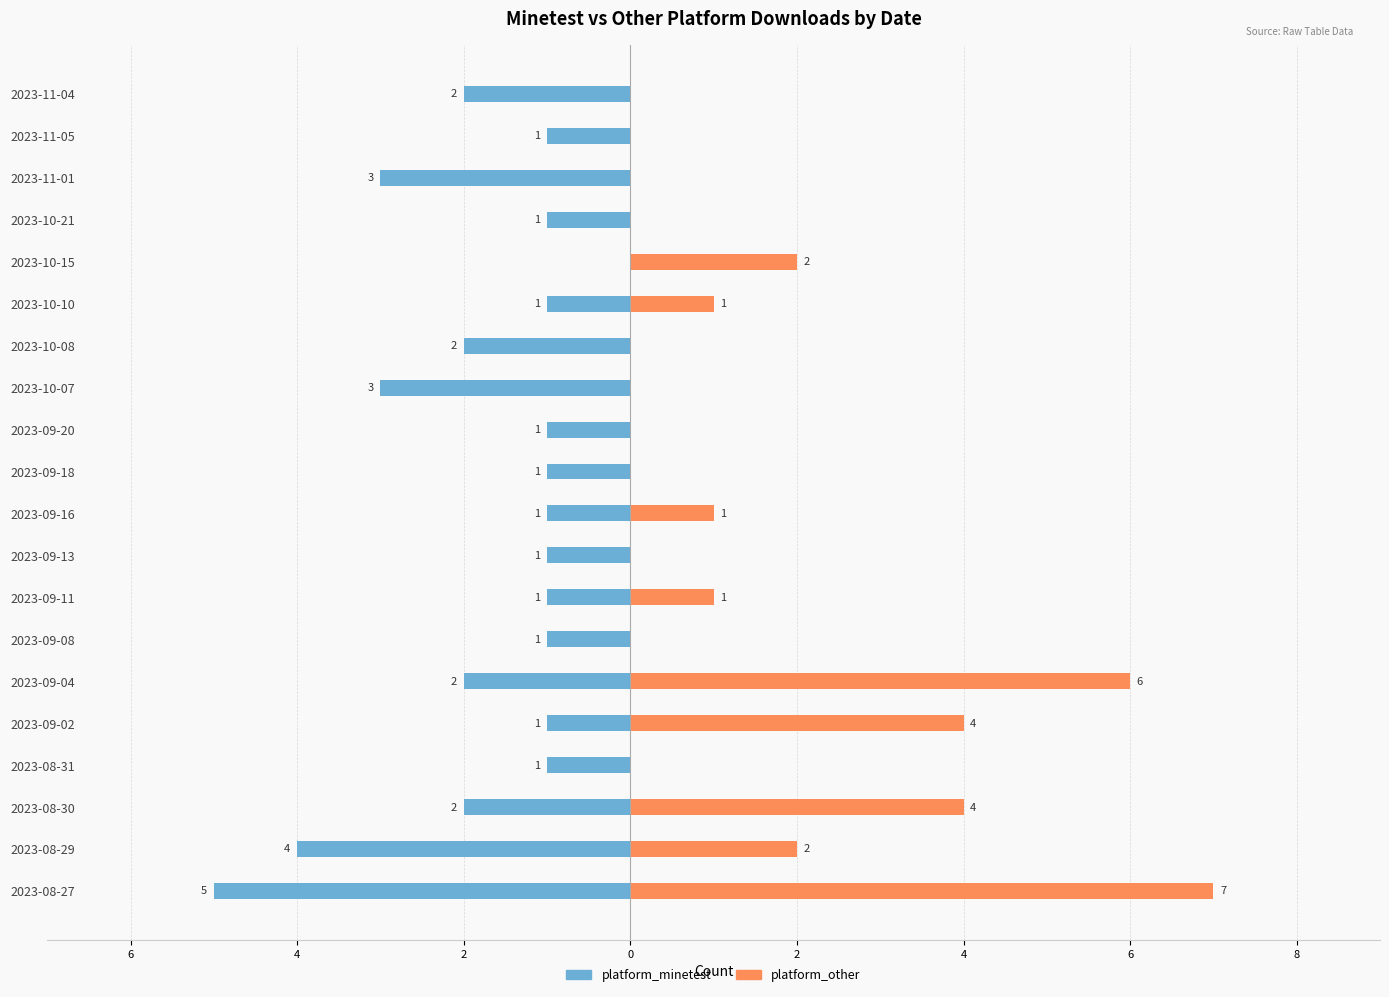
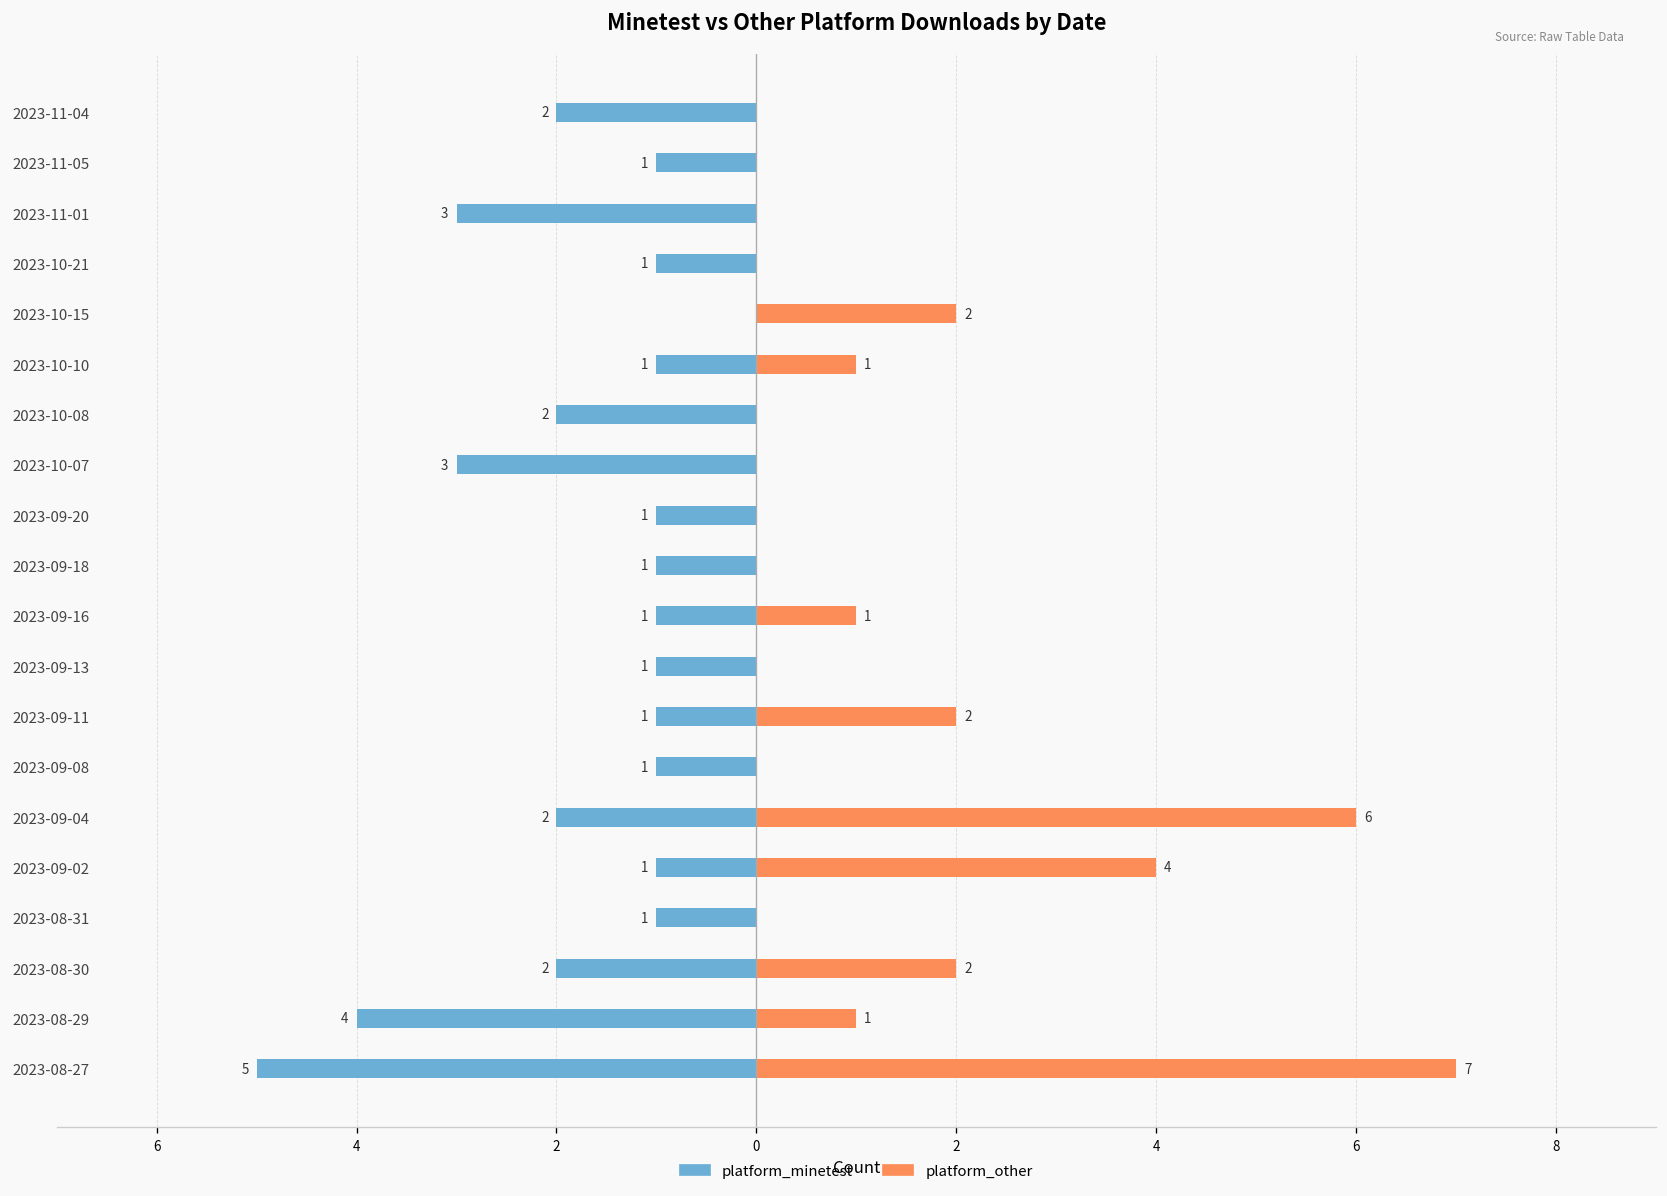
  {
    "platform_other": {
      "2023-10-15": 2,
      "2023-10-10": 1,
      "2023-09-16": 1,
-     "2023-09-11": 1,
+     "2023-09-11": 2,
      "2023-09-04": 6,
      "2023-09-02": 4,
-     "2023-08-30": 4,
-     "2023-08-29": 2,
+     "2023-08-30": 2,
+     "2023-08-29": 1,
      "2023-08-27": 7
    }
  }
